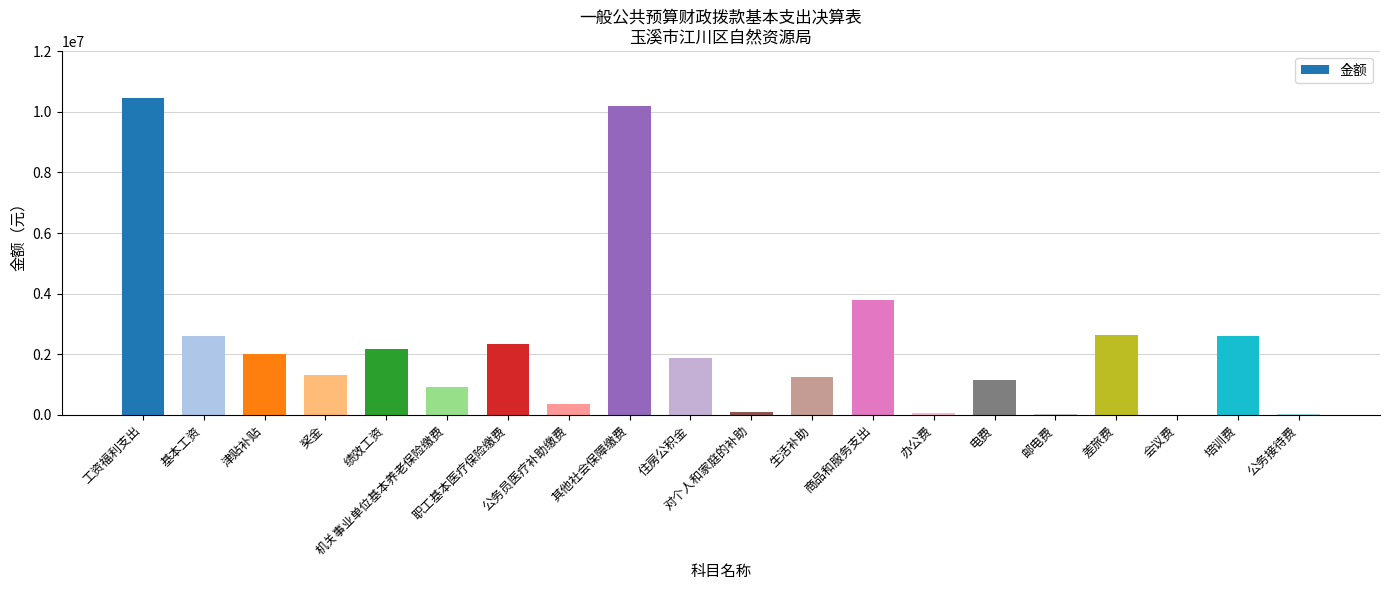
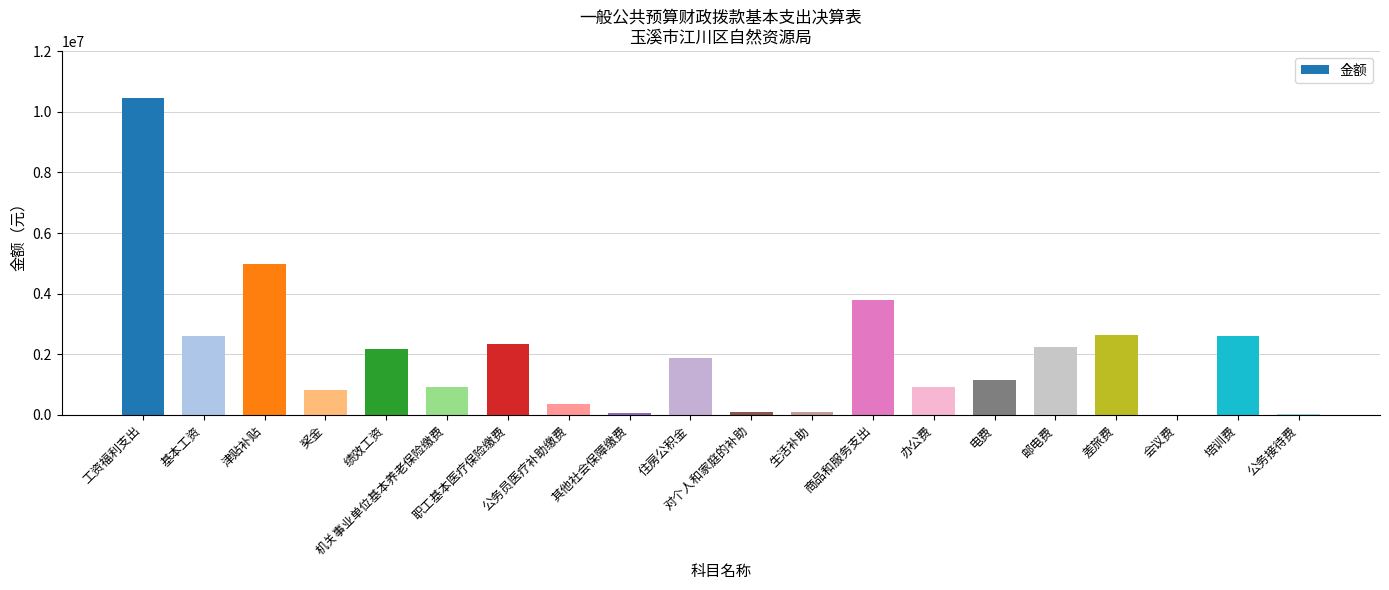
  {
    "工资福利支出": 10400000,
    "基本工资": 2600000,
-   "津贴补贴": 2000000,
-   "奖金": 1300000,
+   "津贴补贴": 5000000,
+   "奖金": 800000,
    "绩效工资": 2200000,
    "机关事业单位基本养老保险缴费": 900000,
    "职工基本医疗保险缴费": 2300000,
    "公务员医疗补助缴费": 400000,
-   "其他社会保障缴费": 10200000,
+   "其他社会保障缴费": 100000,
    "住房公积金": 1900000,
-   "生活补助": 1300000,
+   "生活补助": 100000,
    "商品和服务支出": 3800000,
-   "办公费": 100000,
+   "办公费": 900000,
    "电费": 1100000,
-   "邮电费": 0,
+   "邮电费": 2200000,
    "差旅费": 2600000,
    "培训费": 2600000
  }
